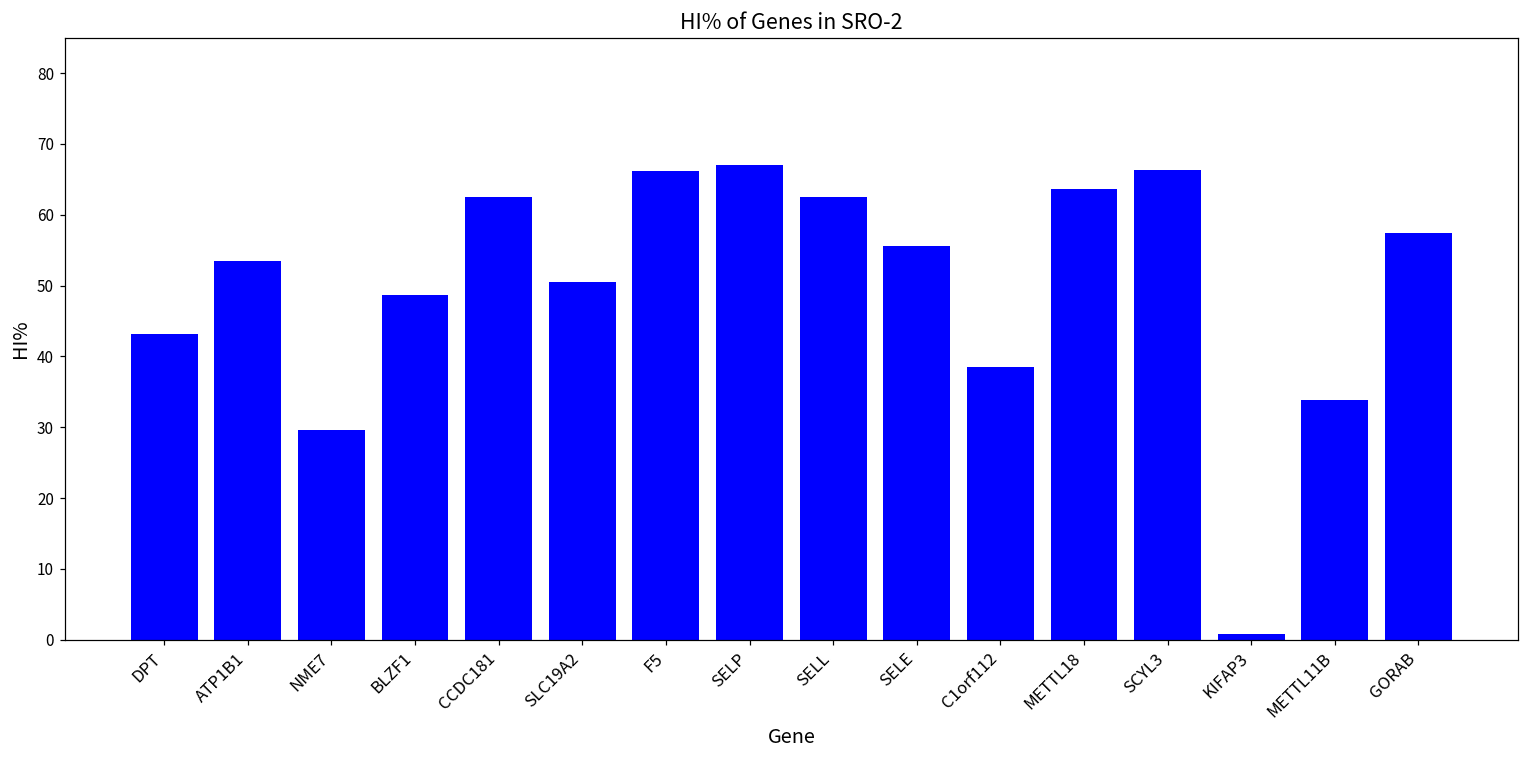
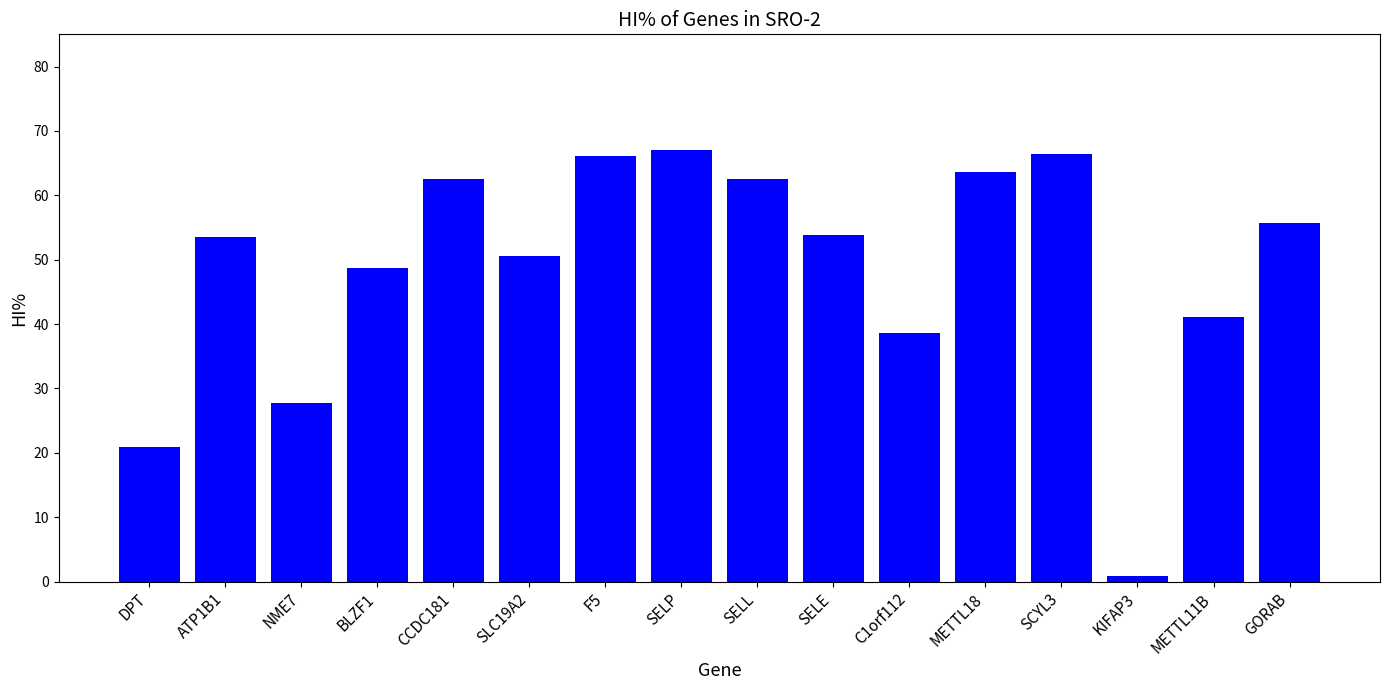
  {
-   "DPT": 43,
+   "DPT": 21,
    "ATP1B1": 54,
-   "NME7": 30,
+   "NME7": 28,
    "BLZF1": 49,
    "CCDC181": 63,
    "SLC19A2": 51,
    "F5": 66,
    "SELP": 67,
    "SELL": 63,
-   "SELE": 56,
+   "SELE": 54,
    "C1orf112": 39,
    "METTL18": 64,
    "SCYL3": 66,
    "KIFAP3": 1,
-   "METTL11B": 34,
-   "GORAB": 57
+   "METTL11B": 41,
+   "GORAB": 56
  }
